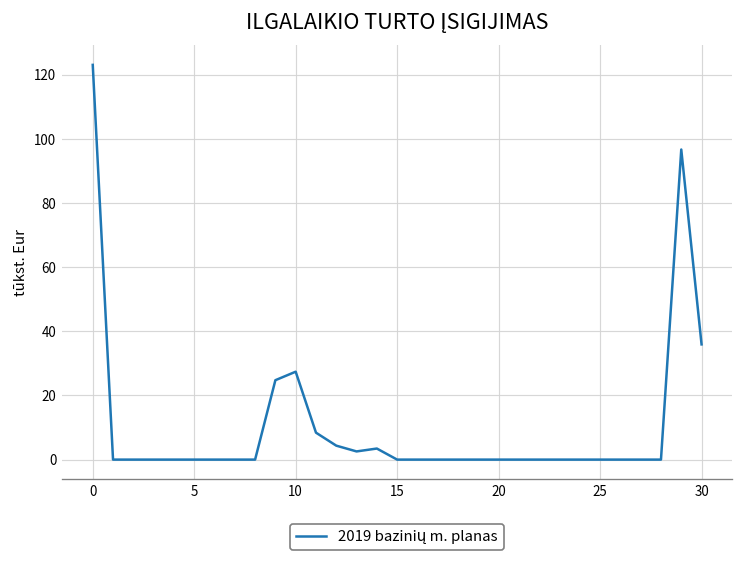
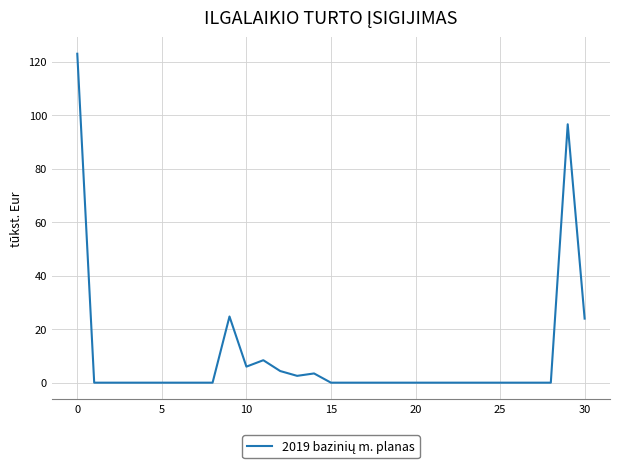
  {
    "0": 123,
    "5": 0,
-   "10": 27,
+   "10": 6,
    "15": 0,
    "20": 0,
    "25": 0,
-   "30": 36
+   "30": 24
  }
